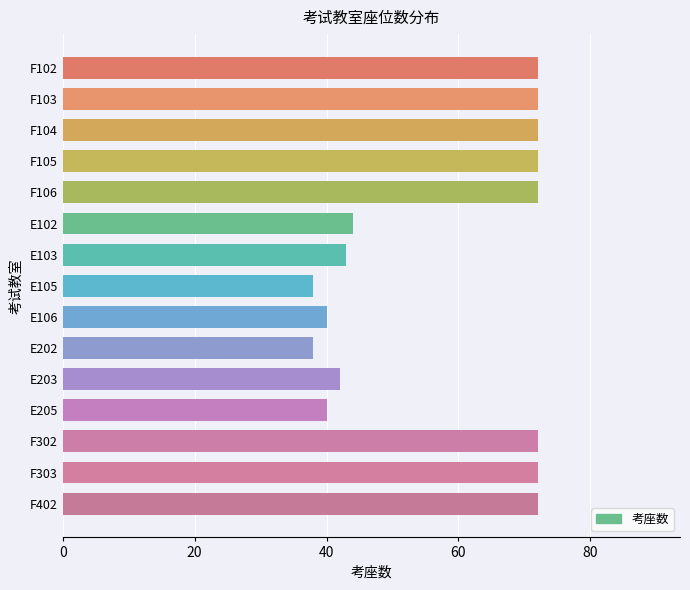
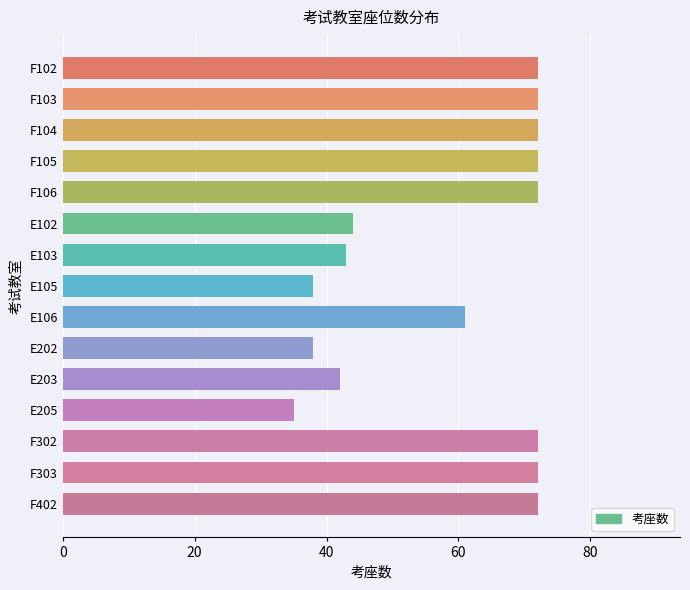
  {
    "F102": 72,
    "F103": 72,
    "F104": 72,
    "F105": 72,
    "F106": 72,
    "E102": 44,
    "E103": 43,
    "E105": 38,
-   "E106": 40,
+   "E106": 61,
    "E202": 38,
    "E203": 42,
-   "E205": 40,
+   "E205": 35,
    "F302": 72,
    "F303": 72,
    "F402": 72
  }
